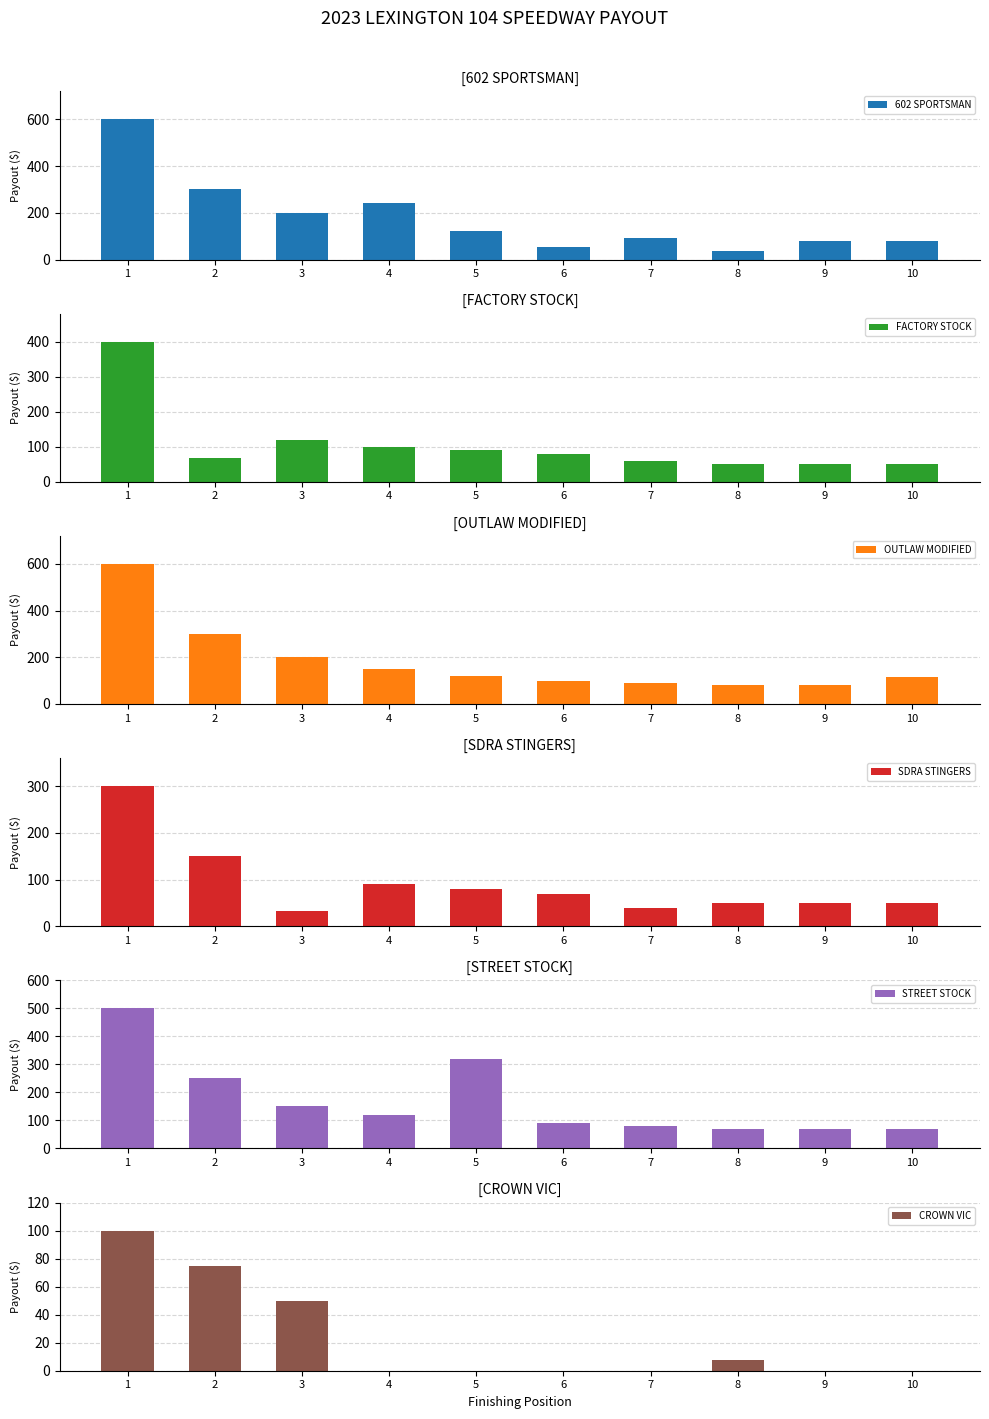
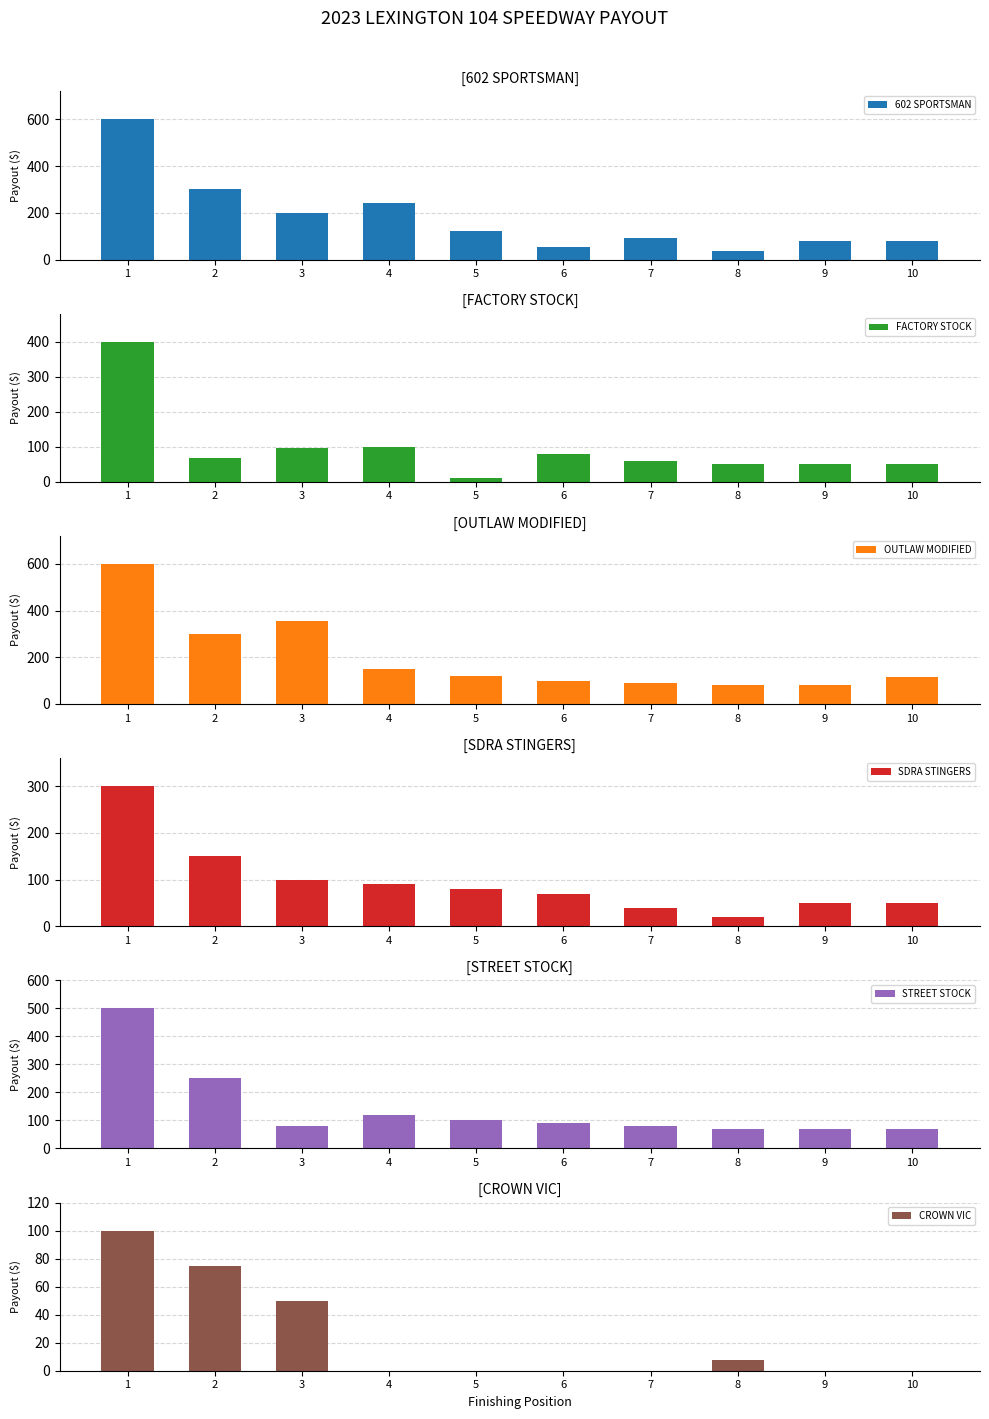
  {
    "[602 SPORTSMAN]": {
      "1": 600,
      "2": 300,
      "3": 200,
      "4": 240,
      "5": 120,
      "6": 50,
      "7": 90,
      "8": 40,
      "9": 80,
      "10": 80
    },
    "[FACTORY STOCK]": {
      "1": 400,
      "2": 70,
-     "3": 120,
+     "3": 100,
      "4": 100,
-     "5": 90,
+     "5": 10,
      "6": 80,
      "7": 60,
      "8": 50,
      "9": 50,
      "10": 50
    },
    "[OUTLAW MODIFIED]": {
      "1": 600,
      "2": 300,
-     "3": 200,
+     "3": 360,
      "4": 150,
      "5": 120,
      "6": 100,
      "7": 90,
      "8": 80,
      "9": 80,
      "10": 120
    },
    "[SDRA STINGERS]": {
      "1": 300,
      "2": 150,
-     "3": 30,
+     "3": 100,
      "4": 90,
      "5": 80,
      "6": 70,
      "7": 40,
-     "8": 50,
+     "8": 20,
      "9": 50,
      "10": 50
    },
    "[STREET STOCK]": {
      "1": 500,
      "2": 250,
-     "3": 150,
+     "3": 80,
      "4": 120,
-     "5": 320,
+     "5": 100,
      "6": 90,
      "7": 80,
      "8": 70,
      "9": 70,
      "10": 70
    },
    "[CROWN VIC]": {
      "1": 100,
      "2": 75,
      "3": 50,
      "4": 0,
      "5": 0,
      "6": 0,
      "7": 0,
      "8": 8,
      "9": 0,
      "10": 0
    }
  }
